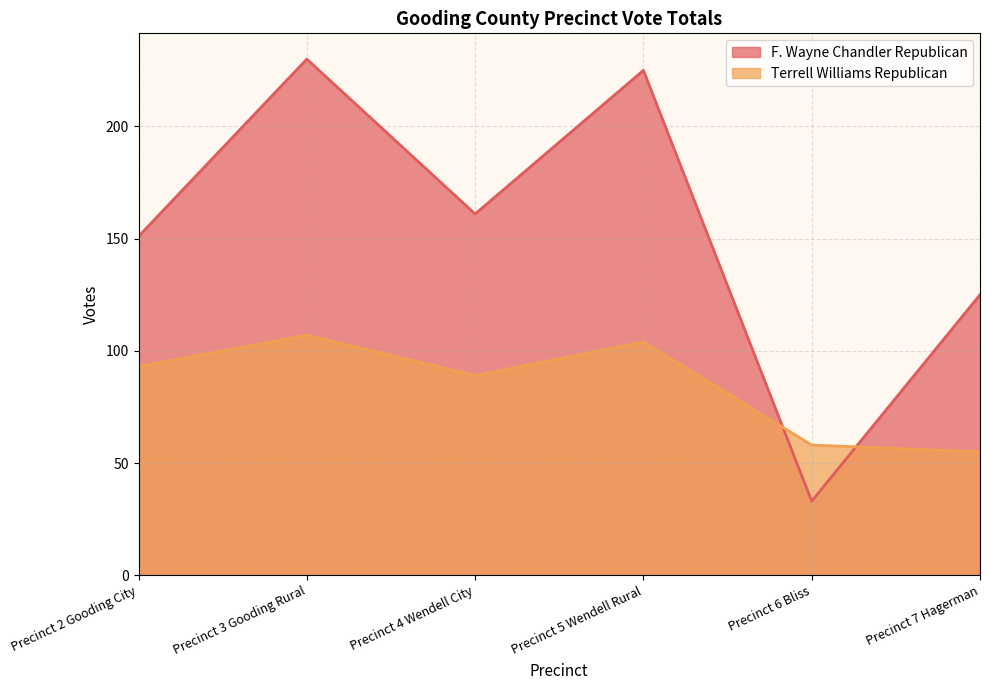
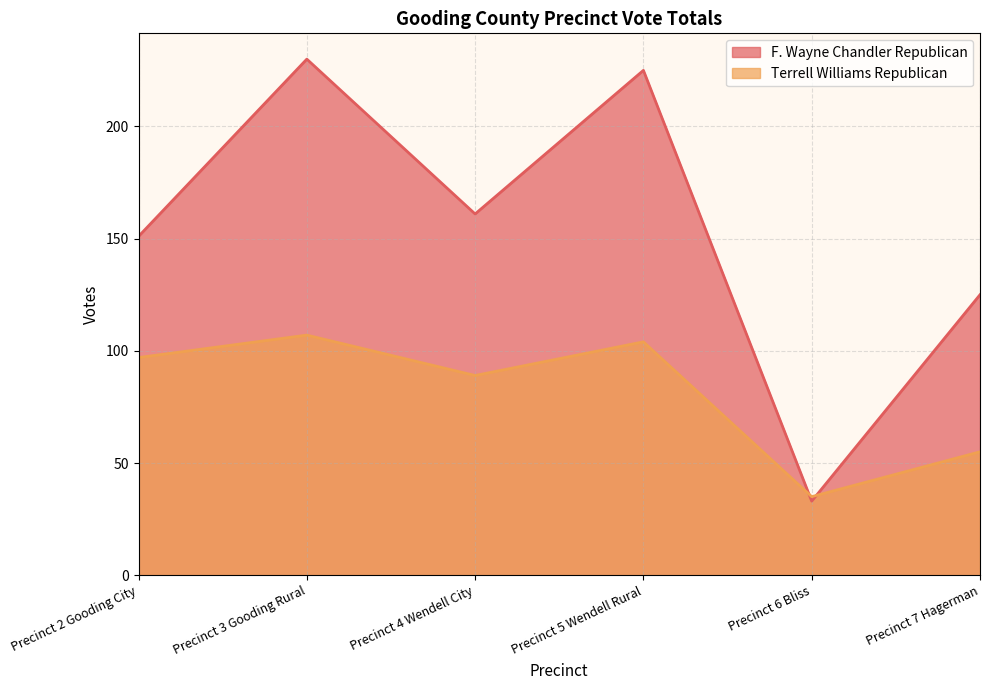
  {
    "F. Wayne Chandler Republican": {
      "Precinct 2 Gooding City": 151,
      "Precinct 3 Gooding Rural": 230,
      "Precinct 4 Wendell City": 161,
      "Precinct 5 Wendell Rural": 225,
      "Precinct 6 Bliss": 33,
      "Precinct 7 Hagerman": 125
    },
    "Terrell Williams Republican": {
-     "Precinct 2 Gooding City": 93,
+     "Precinct 2 Gooding City": 97,
      "Precinct 3 Gooding Rural": 107,
      "Precinct 4 Wendell City": 89,
      "Precinct 5 Wendell Rural": 104,
-     "Precinct 6 Bliss": 58,
+     "Precinct 6 Bliss": 35,
      "Precinct 7 Hagerman": 55
    }
  }
